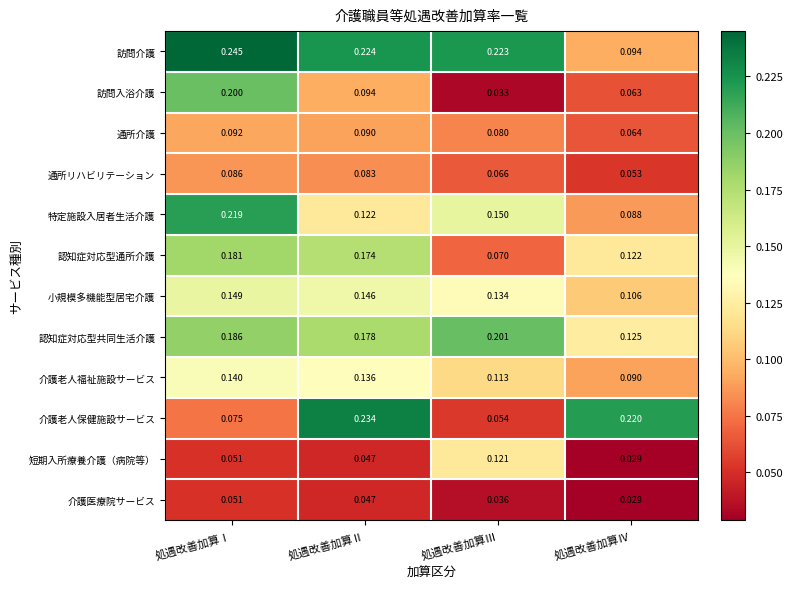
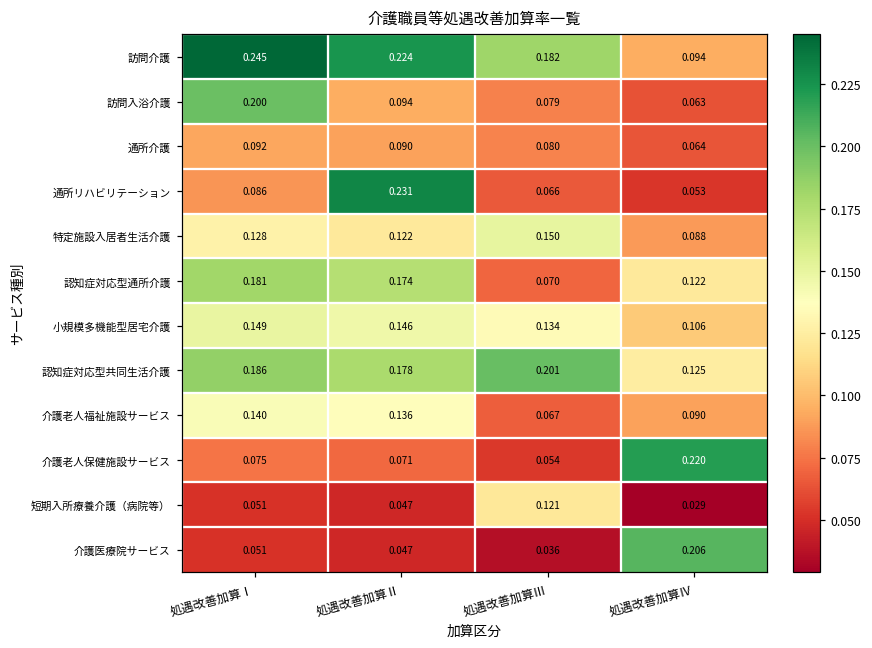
  {
    "訪問介護": {
      "処遇改善加算Ⅰ": 0.245,
      "処遇改善加算Ⅱ": 0.224,
-     "処遇改善加算Ⅲ": 0.223,
+     "処遇改善加算Ⅲ": 0.182,
      "処遇改善加算Ⅳ": 0.094
    },
    "訪問入浴介護": {
      "処遇改善加算Ⅰ": 0.200,
      "処遇改善加算Ⅱ": 0.094,
-     "処遇改善加算Ⅲ": 0.033,
+     "処遇改善加算Ⅲ": 0.079,
      "処遇改善加算Ⅳ": 0.063
    },
    "通所介護": {
      "処遇改善加算Ⅰ": 0.092,
      "処遇改善加算Ⅱ": 0.090,
      "処遇改善加算Ⅲ": 0.080,
      "処遇改善加算Ⅳ": 0.064
    },
    "通所リハビリテーション": {
      "処遇改善加算Ⅰ": 0.086,
-     "処遇改善加算Ⅱ": 0.083,
+     "処遇改善加算Ⅱ": 0.231,
      "処遇改善加算Ⅲ": 0.066,
      "処遇改善加算Ⅳ": 0.053
    },
    "特定施設入居者生活介護": {
-     "処遇改善加算Ⅰ": 0.219,
+     "処遇改善加算Ⅰ": 0.128,
      "処遇改善加算Ⅱ": 0.122,
      "処遇改善加算Ⅲ": 0.150,
      "処遇改善加算Ⅳ": 0.088
    },
    "認知症対応型通所介護": {
      "処遇改善加算Ⅰ": 0.181,
      "処遇改善加算Ⅱ": 0.174,
      "処遇改善加算Ⅲ": 0.070,
      "処遇改善加算Ⅳ": 0.122
    },
    "小規模多機能型居宅介護": {
      "処遇改善加算Ⅰ": 0.149,
      "処遇改善加算Ⅱ": 0.146,
      "処遇改善加算Ⅲ": 0.134,
      "処遇改善加算Ⅳ": 0.106
    },
    "認知症対応型共同生活介護": {
      "処遇改善加算Ⅰ": 0.186,
      "処遇改善加算Ⅱ": 0.178,
      "処遇改善加算Ⅲ": 0.201,
      "処遇改善加算Ⅳ": 0.125
    },
    "介護老人福祉施設サービス": {
      "処遇改善加算Ⅰ": 0.140,
      "処遇改善加算Ⅱ": 0.136,
-     "処遇改善加算Ⅲ": 0.113,
+     "処遇改善加算Ⅲ": 0.067,
      "処遇改善加算Ⅳ": 0.090
    },
    "介護老人保健施設サービス": {
      "処遇改善加算Ⅰ": 0.075,
-     "処遇改善加算Ⅱ": 0.234,
+     "処遇改善加算Ⅱ": 0.071,
      "処遇改善加算Ⅲ": 0.054,
      "処遇改善加算Ⅳ": 0.220
    },
    "短期入所療養介護（病院等）": {
      "処遇改善加算Ⅰ": 0.051,
      "処遇改善加算Ⅱ": 0.047,
      "処遇改善加算Ⅲ": 0.121,
      "処遇改善加算Ⅳ": 0.029
    },
    "介護医療院サービス": {
      "処遇改善加算Ⅰ": 0.051,
      "処遇改善加算Ⅱ": 0.047,
      "処遇改善加算Ⅲ": 0.036,
-     "処遇改善加算Ⅳ": 0.029
+     "処遇改善加算Ⅳ": 0.206
    }
  }
